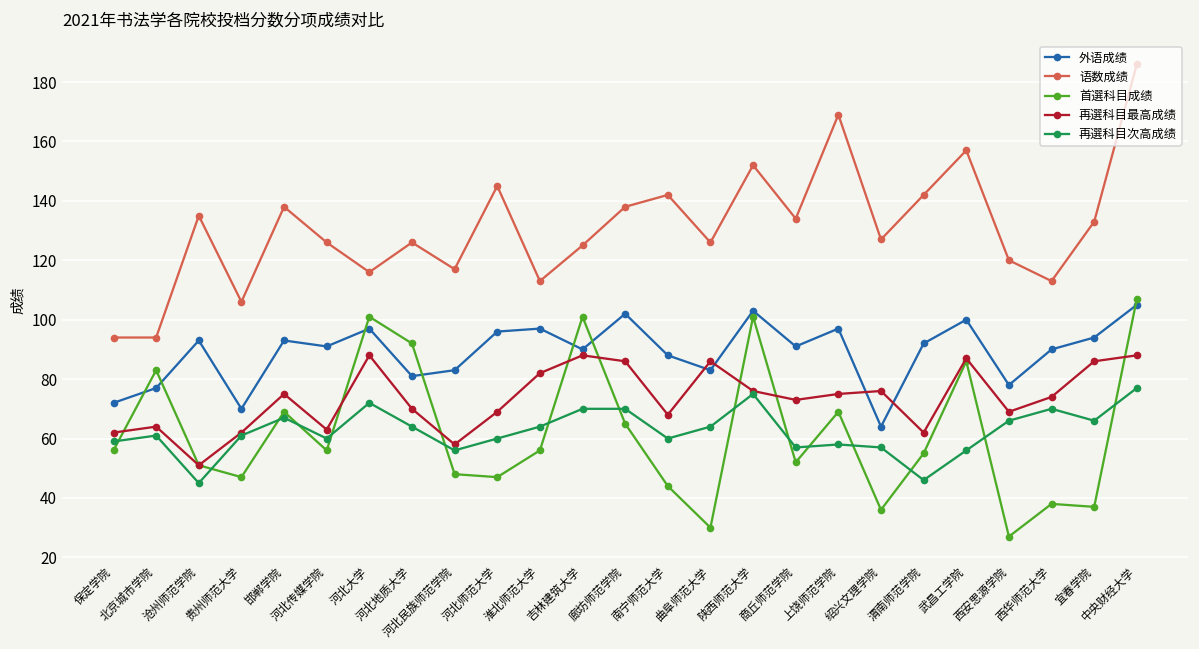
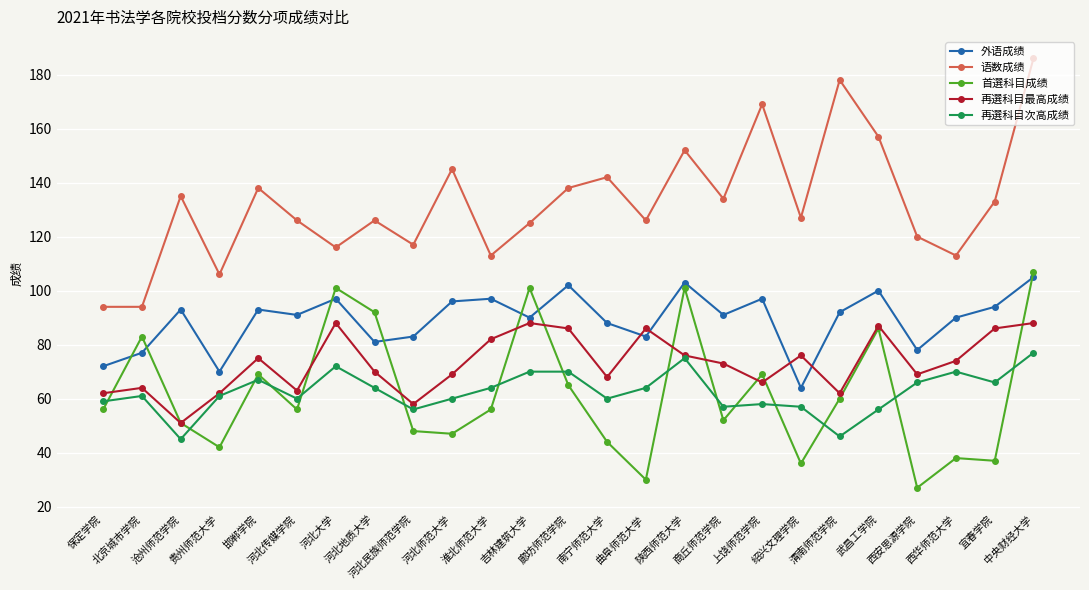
  {
    "外语成绩": {
      "保定学院": 72,
      "北京城市学院": 77,
      "沧州师范学院": 93,
      "贵州师范大学": 70,
      "邯郸学院": 93,
      "河北传媒学院": 91,
      "河北大学": 97,
      "河北地质大学": 81,
      "河北民族师范学院": 83,
      "河北师范大学": 96,
      "淮北师范大学": 97,
      "吉林建筑大学": 90,
      "廊坊师范学院": 102,
      "南宁师范大学": 88,
      "曲阜师范大学": 83,
      "陕西师范大学": 103,
      "商丘师范学院": 91,
      "上饶师范学院": 97,
      "绍兴文理学院": 64,
      "渭南师范学院": 92,
      "武昌工学院": 100,
      "西安思源学院": 78,
      "西华师范大学": 90,
      "宜春学院": 94,
      "中央财经大学": 105
    },
    "语数成绩": {
      "保定学院": 94,
      "北京城市学院": 94,
      "沧州师范学院": 135,
      "贵州师范大学": 106,
      "邯郸学院": 138,
      "河北传媒学院": 126,
      "河北大学": 116,
      "河北地质大学": 126,
      "河北民族师范学院": 117,
      "河北师范大学": 145,
      "淮北师范大学": 113,
      "吉林建筑大学": 125,
      "廊坊师范学院": 138,
      "南宁师范大学": 142,
      "曲阜师范大学": 126,
      "陕西师范大学": 152,
      "商丘师范学院": 134,
      "上饶师范学院": 169,
      "绍兴文理学院": 127,
-     "渭南师范学院": 142,
+     "渭南师范学院": 178,
      "武昌工学院": 157,
      "西安思源学院": 120,
      "西华师范大学": 113,
      "宜春学院": 133
    },
    "首選科目成绩": {
      "保定学院": 56,
      "北京城市学院": 83,
-     "贵州师范大学": 47,
+     "贵州师范大学": 42,
      "邯郸学院": 69,
      "河北传媒学院": 56,
      "河北大学": 101,
      "河北地质大学": 92,
      "河北民族师范学院": 48,
      "河北师范大学": 47,
      "淮北师范大学": 56,
      "吉林建筑大学": 101,
      "廊坊师范学院": 65,
      "南宁师范大学": 44,
      "曲阜师范大学": 30,
      "陕西师范大学": 101,
      "商丘师范学院": 52,
      "上饶师范学院": 69,
      "绍兴文理学院": 36,
-     "渭南师范学院": 55,
+     "渭南师范学院": 60,
      "武昌工学院": 86,
      "西安思源学院": 27,
      "西华师范大学": 38,
      "宜春学院": 37,
      "中央财经大学": 107
    },
    "再選科目最高成绩": {
      "保定学院": 62,
      "北京城市学院": 64,
      "贵州师范大学": 62,
      "邯郸学院": 75,
      "河北传媒学院": 63,
      "河北大学": 88,
      "河北地质大学": 70,
      "河北民族师范学院": 58,
      "河北师范大学": 69,
      "淮北师范大学": 82,
      "吉林建筑大学": 88,
      "廊坊师范学院": 86,
      "南宁师范大学": 68,
      "曲阜师范大学": 86,
      "陕西师范大学": 76,
      "商丘师范学院": 73,
-     "上饶师范学院": 75,
+     "上饶师范学院": 66,
      "绍兴文理学院": 76,
      "渭南师范学院": 62,
      "武昌工学院": 87,
      "西安思源学院": 69,
      "西华师范大学": 74,
      "宜春学院": 86,
      "中央财经大学": 88
    },
    "再選科目次高成绩": {
      "保定学院": 59,
      "北京城市学院": 61,
      "沧州师范学院": 45,
      "贵州师范大学": 61,
      "邯郸学院": 67,
      "河北传媒学院": 60,
      "河北大学": 72,
      "河北地质大学": 64,
      "河北民族师范学院": 56,
      "河北师范大学": 60,
      "淮北师范大学": 64,
      "吉林建筑大学": 70,
      "廊坊师范学院": 70,
      "南宁师范大学": 60,
      "曲阜师范大学": 64,
      "陕西师范大学": 75,
      "商丘师范学院": 57,
      "上饶师范学院": 58,
      "绍兴文理学院": 57,
      "渭南师范学院": 46,
      "武昌工学院": 56,
      "西安思源学院": 66,
      "西华师范大学": 70,
      "宜春学院": 66,
      "中央财经大学": 77
    }
  }
